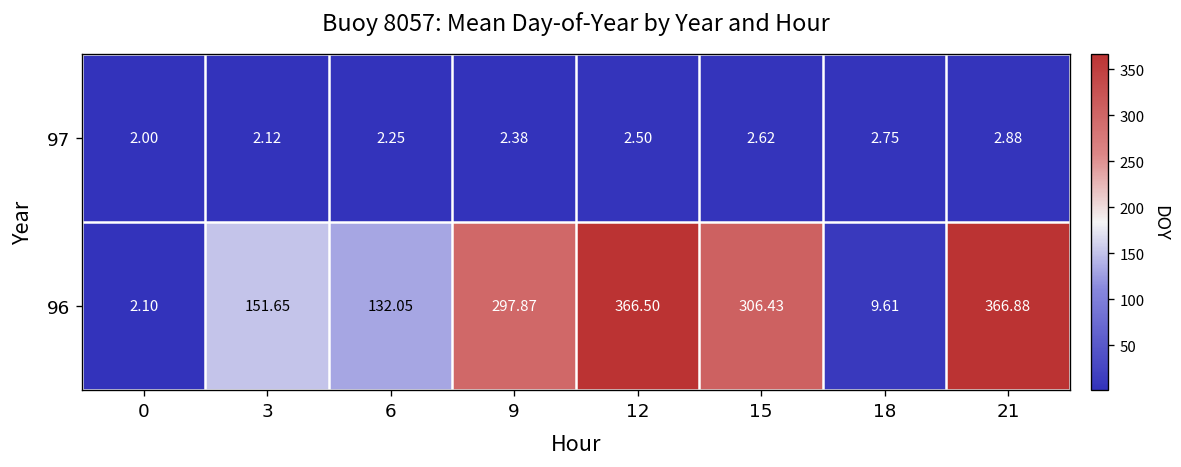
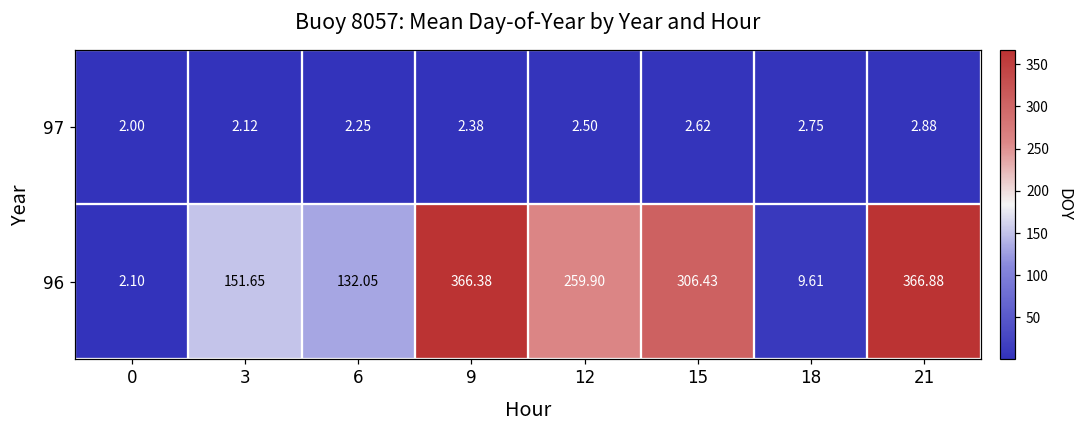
  {
    "97": {
      "0": 2.00,
      "3": 2.12,
      "6": 2.25,
      "9": 2.38,
      "12": 2.50,
      "15": 2.62,
      "18": 2.75,
      "21": 2.88
    },
    "96": {
      "0": 2.10,
      "3": 151.65,
      "6": 132.05,
-     "9": 297.87,
-     "12": 366.50,
+     "9": 366.38,
+     "12": 259.90,
      "15": 306.43,
      "18": 9.61,
      "21": 366.88
    }
  }
